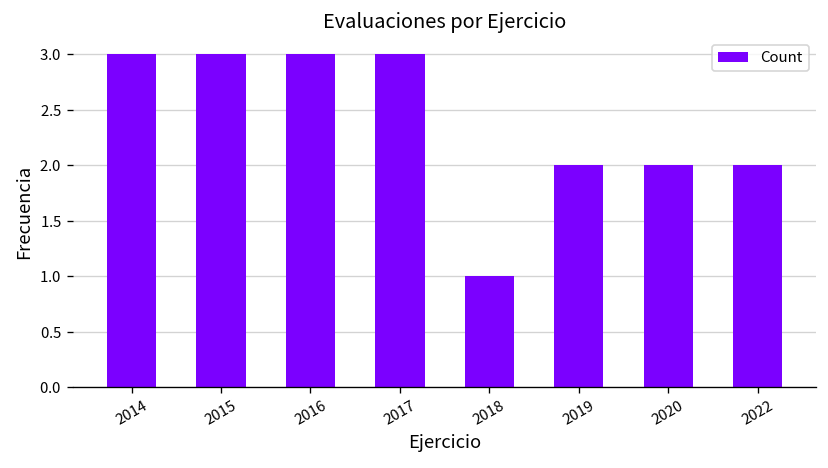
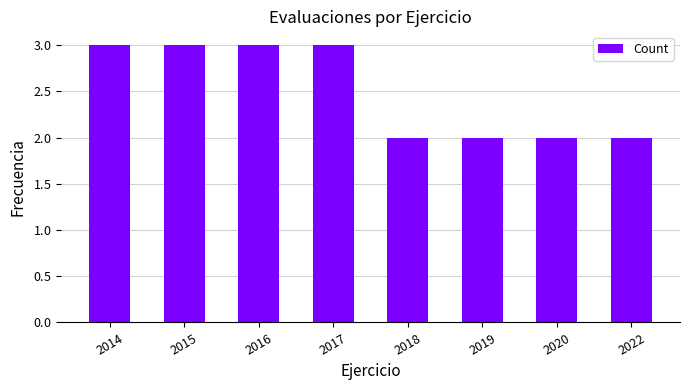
  {
    "2014": 3,
    "2015": 3,
    "2016": 3,
    "2017": 3,
-   "2018": 1,
+   "2018": 2,
    "2019": 2,
    "2020": 2,
    "2022": 2
  }
